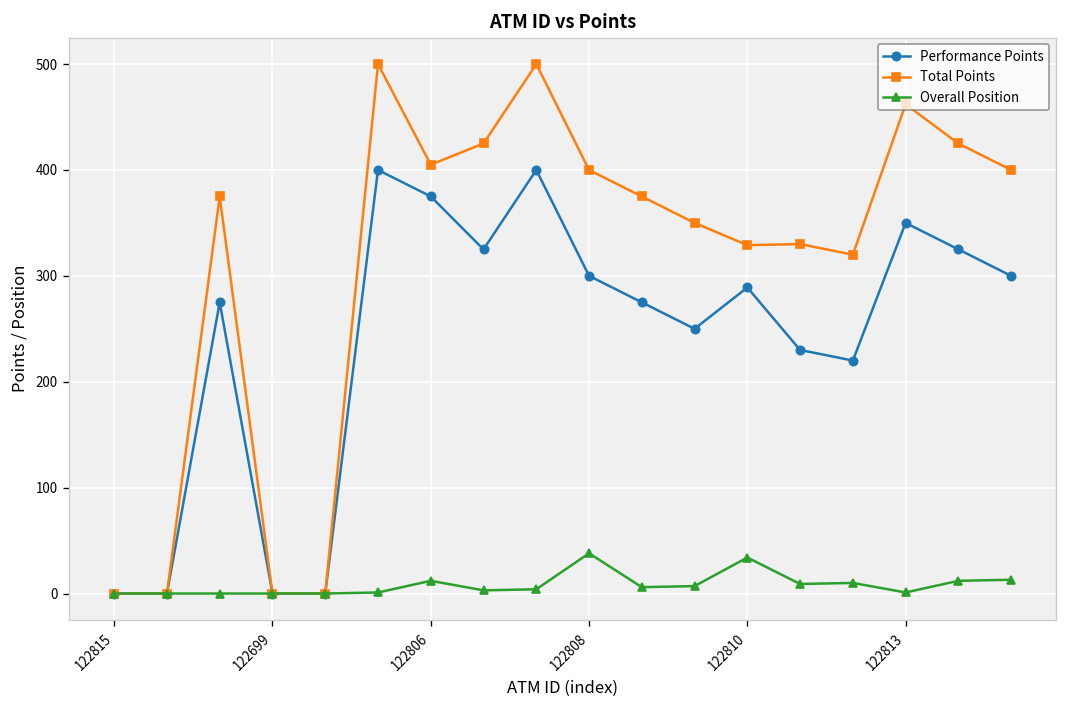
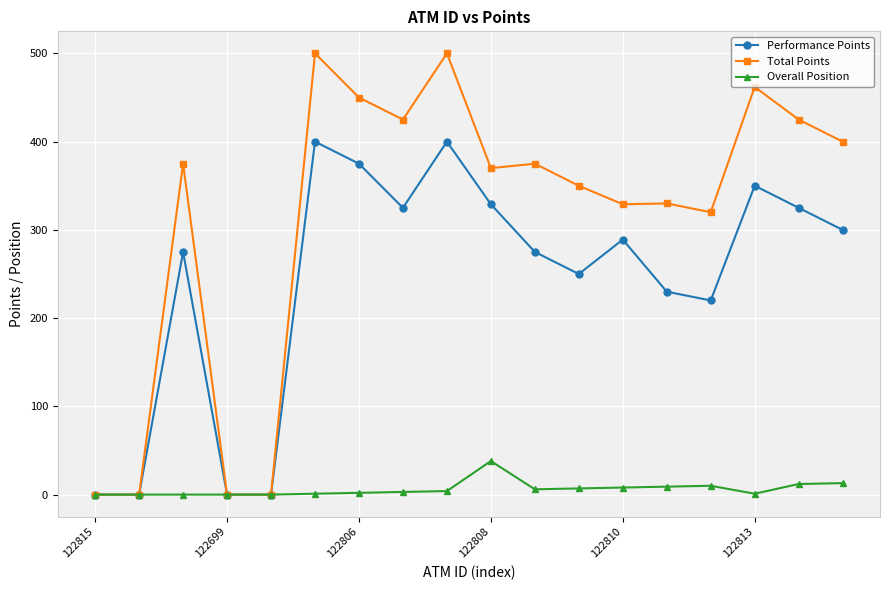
  {
    "Performance Points": {
      "122806": 380,
-     "122808": 300,
+     "122808": 330,
      "122810": 290,
      "122813": 350
    },
    "Total Points": {
-     "122806": 410,
-     "122808": 400,
+     "122806": 450,
+     "122808": 370,
      "122810": 330
    },
    "Overall Position": {
-     "122806": 10,
+     "122806": 0,
      "122808": 40,
-     "122810": 30,
+     "122810": 10,
      "122813": 0
    }
  }
